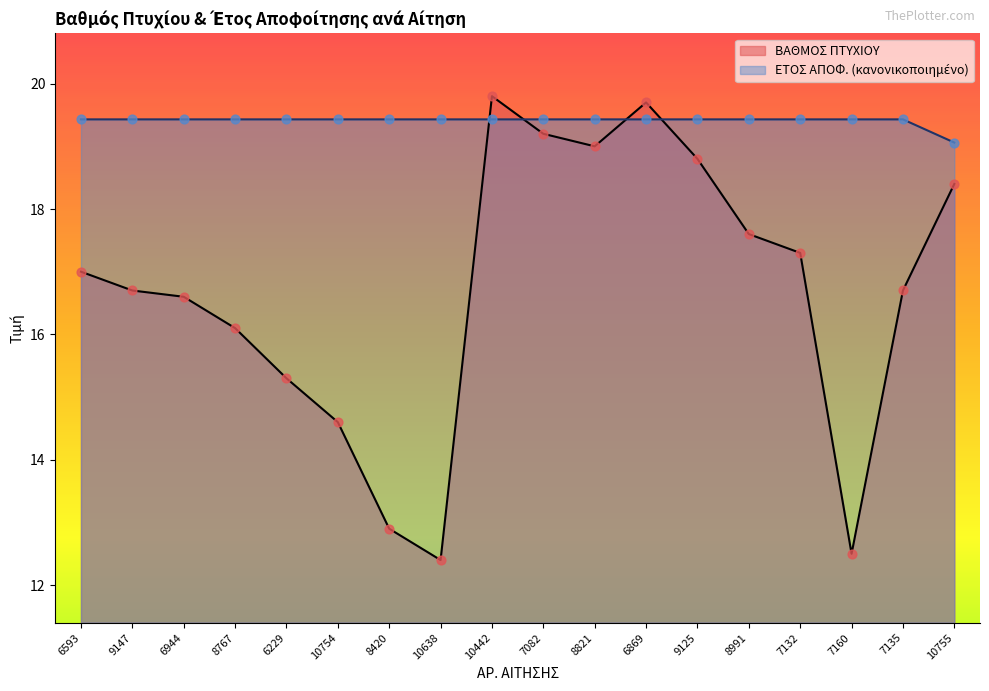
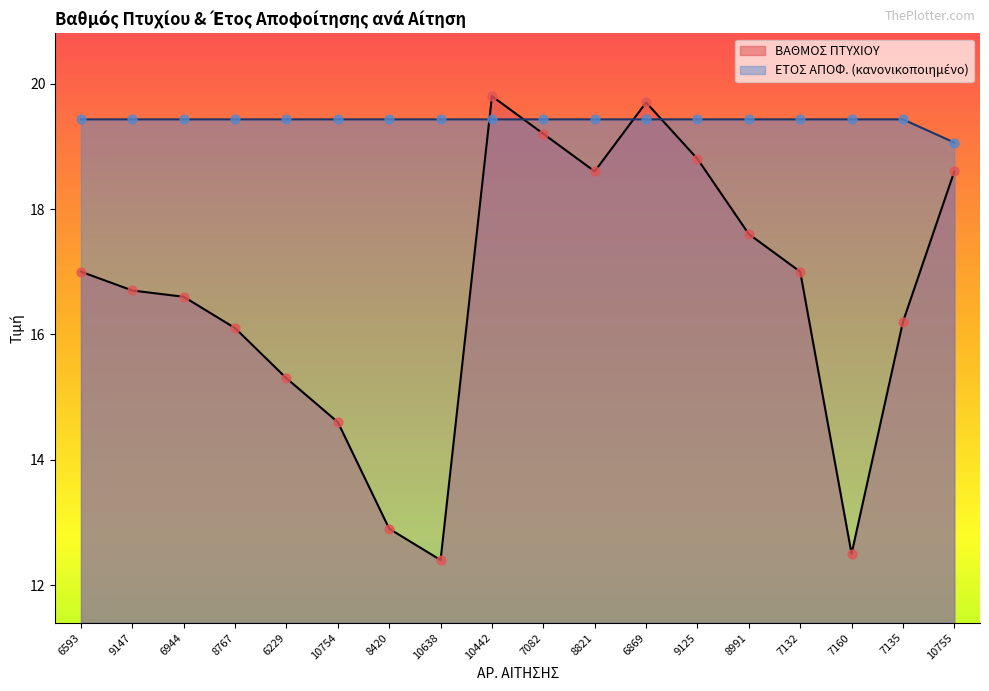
  {
    "ΒΑΘΜΟΣ ΠΤΥΧΙΟΥ": {
      "6593": 17.0,
      "9147": 16.7,
      "6944": 16.6,
      "8767": 16.1,
      "6229": 15.3,
      "10754": 14.6,
      "8420": 12.9,
      "10638": 12.4,
      "10442": 19.8,
      "7082": 19.2,
-     "8821": 19.0,
+     "8821": 18.6,
      "6869": 19.7,
      "9125": 18.8,
      "8991": 17.6,
-     "7132": 17.3,
+     "7132": 17.0,
      "7160": 12.5,
-     "7135": 16.7,
-     "10755": 18.4
+     "7135": 16.2,
+     "10755": 18.6
    },
    "ΕΤΟΣ ΑΠΟΦ. (κανονικοποιημένο)": {
      "6593": 19.4,
      "9147": 19.4,
      "6944": 19.4,
      "8767": 19.4,
      "6229": 19.4,
      "10754": 19.4,
      "8420": 19.4,
      "10638": 19.4,
      "10442": 19.4,
      "7082": 19.4,
      "8821": 19.4,
      "6869": 19.4,
      "9125": 19.4,
      "8991": 19.4,
      "7132": 19.4,
      "7160": 19.4,
      "7135": 19.4,
      "10755": 19.1
    }
  }
